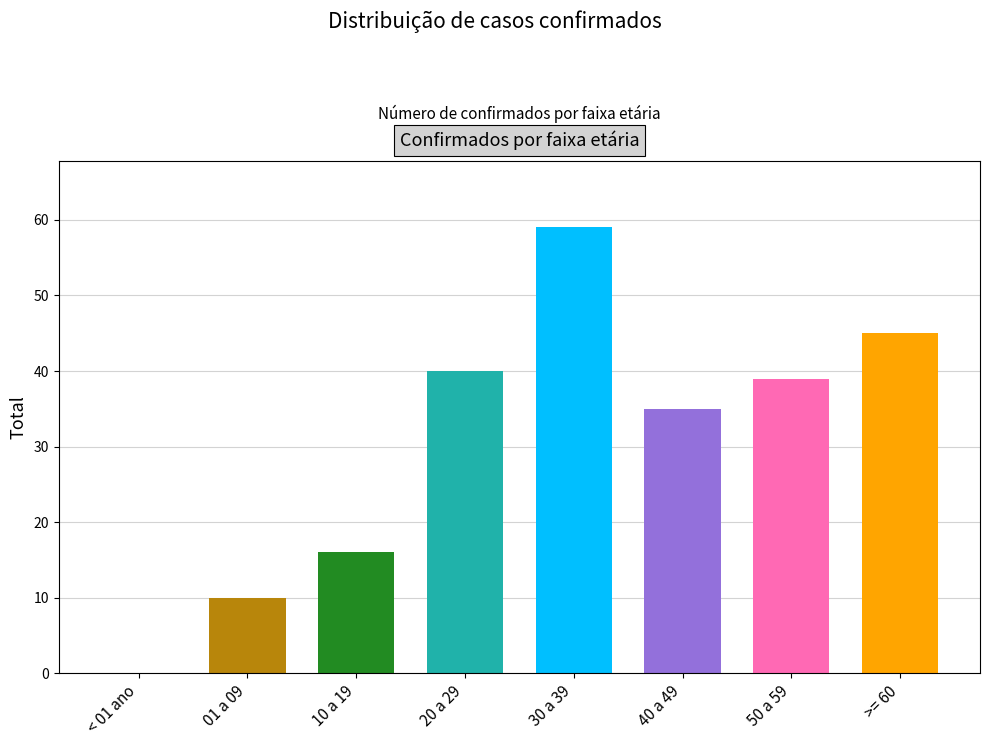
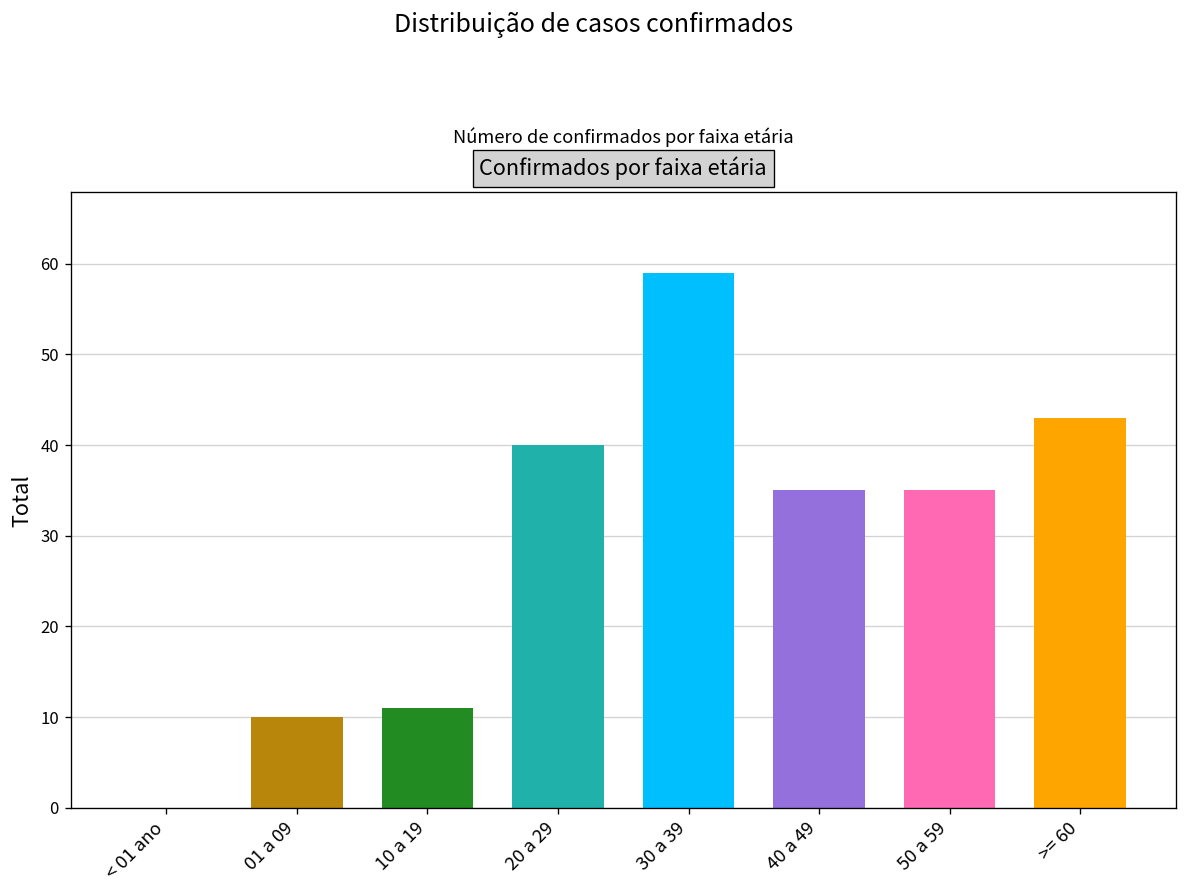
  {
    "< 01 ano": 0,
    "01 a 09": 10,
-   "10 a 19": 16,
+   "10 a 19": 11,
    "20 a 29": 40,
    "30 a 39": 59,
    "40 a 49": 35,
-   "50 a 59": 39,
-   ">= 60": 45
+   "50 a 59": 35,
+   ">= 60": 43
  }
